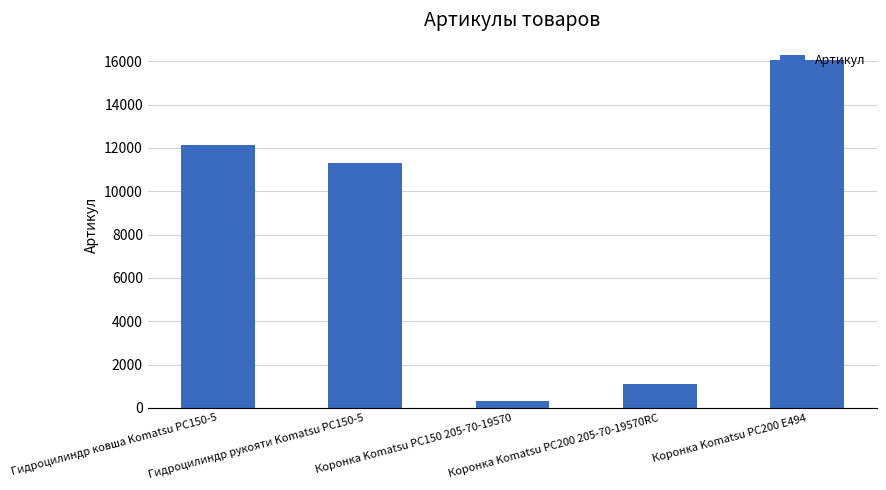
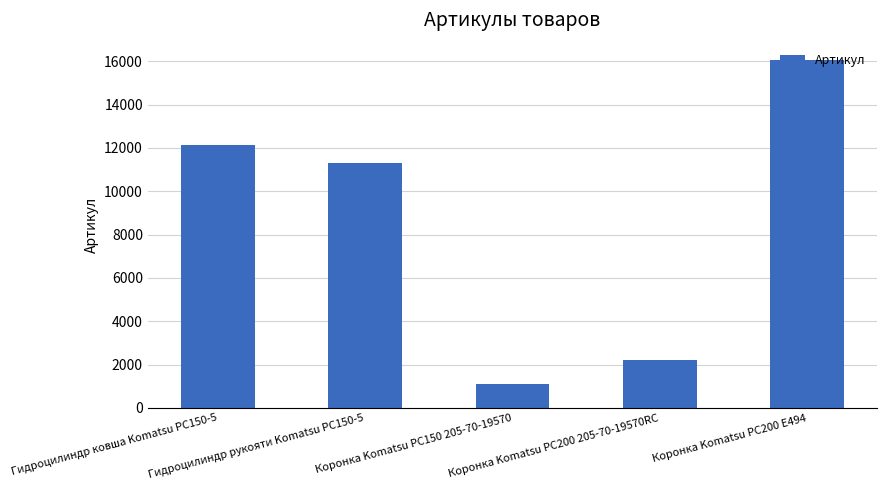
  {
    "Гидроцилиндр ковша Komatsu PC150-5": 12200,
    "Гидроцилиндр рукояти Komatsu PC150-5": 11300,
-   "Коронка Komatsu PC150 205-70-19570": 300,
-   "Коронка Komatsu PC200 205-70-19570RC": 1100,
+   "Коронка Komatsu PC150 205-70-19570": 1100,
+   "Коронка Komatsu PC200 205-70-19570RC": 2200,
    "Коронка Komatsu PC200 E494": 16100
  }
